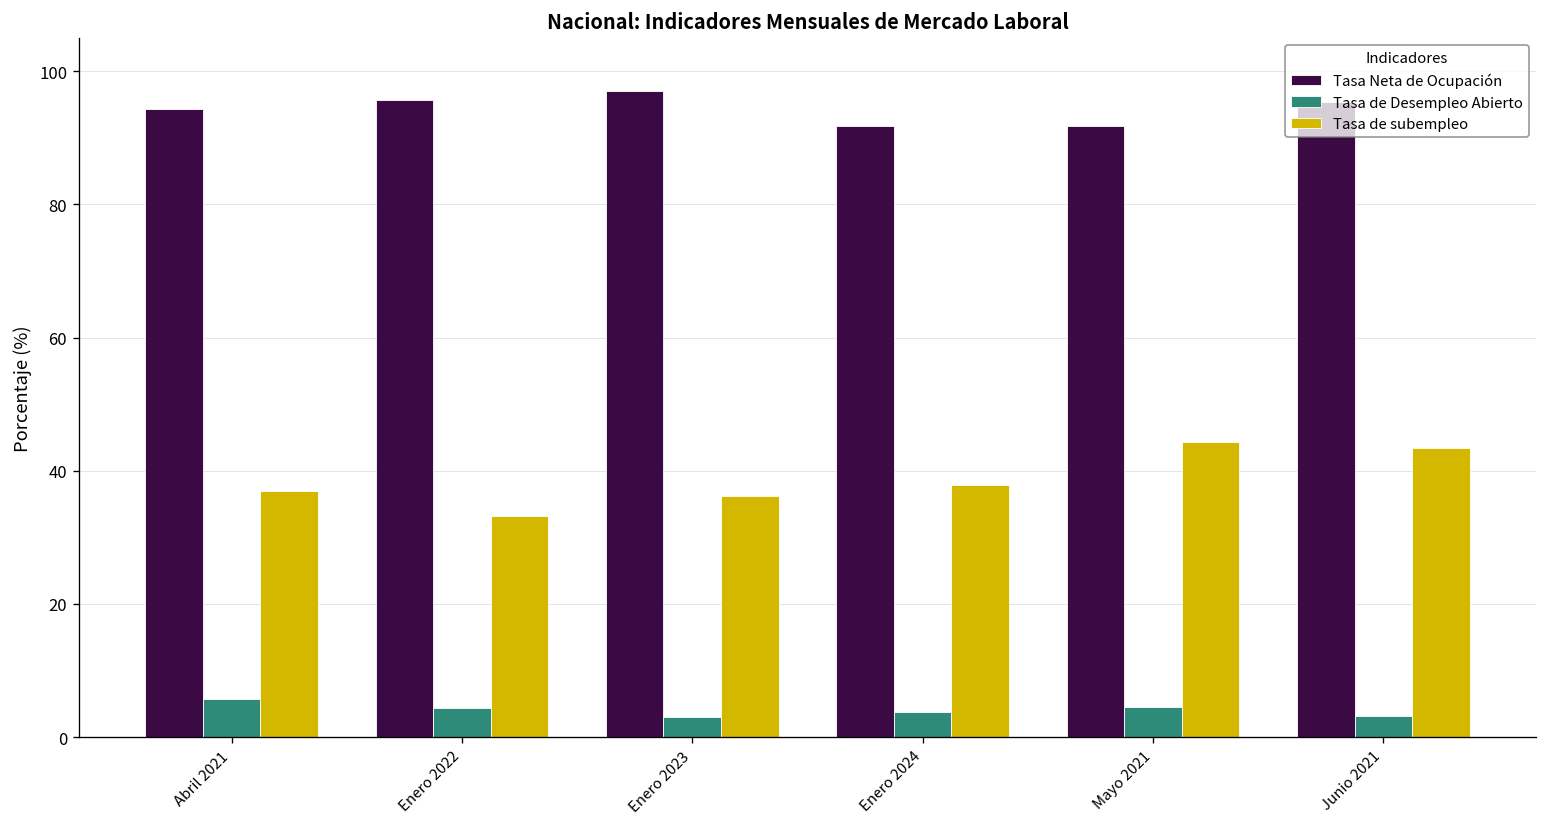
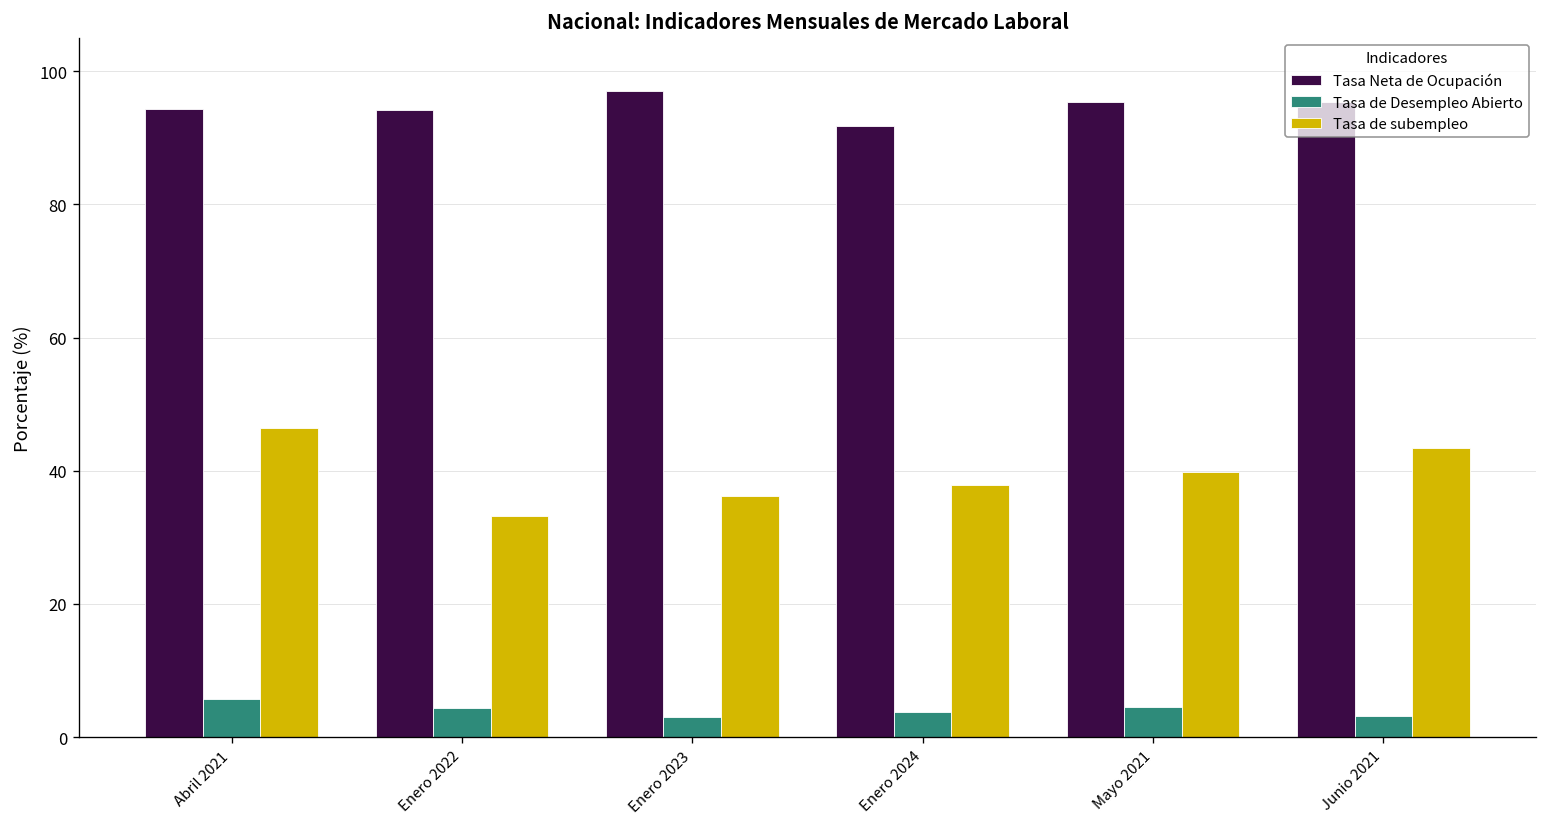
  {
    "Tasa Neta de Ocupación": {
      "Abril 2021": 94,
-     "Enero 2022": 96,
+     "Enero 2022": 94,
      "Enero 2023": 97,
      "Enero 2024": 92,
-     "Mayo 2021": 92
+     "Mayo 2021": 95
    },
    "Tasa de Desempleo Abierto": {
      "Abril 2021": 6,
      "Enero 2022": 4,
      "Enero 2023": 3,
      "Enero 2024": 4,
      "Mayo 2021": 5,
      "Junio 2021": 3
    },
    "Tasa de subempleo": {
-     "Abril 2021": 37,
+     "Abril 2021": 46,
      "Enero 2022": 33,
      "Enero 2023": 36,
      "Enero 2024": 38,
-     "Mayo 2021": 44,
+     "Mayo 2021": 40,
      "Junio 2021": 43
    }
  }
